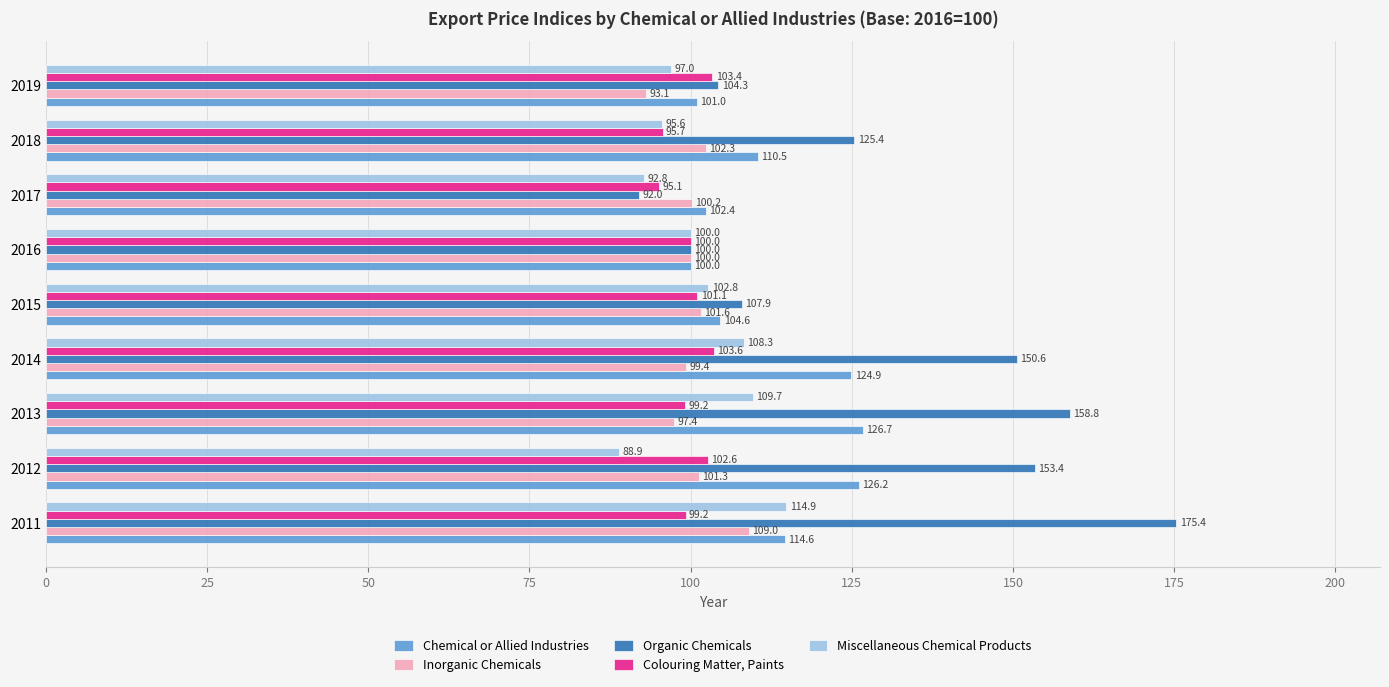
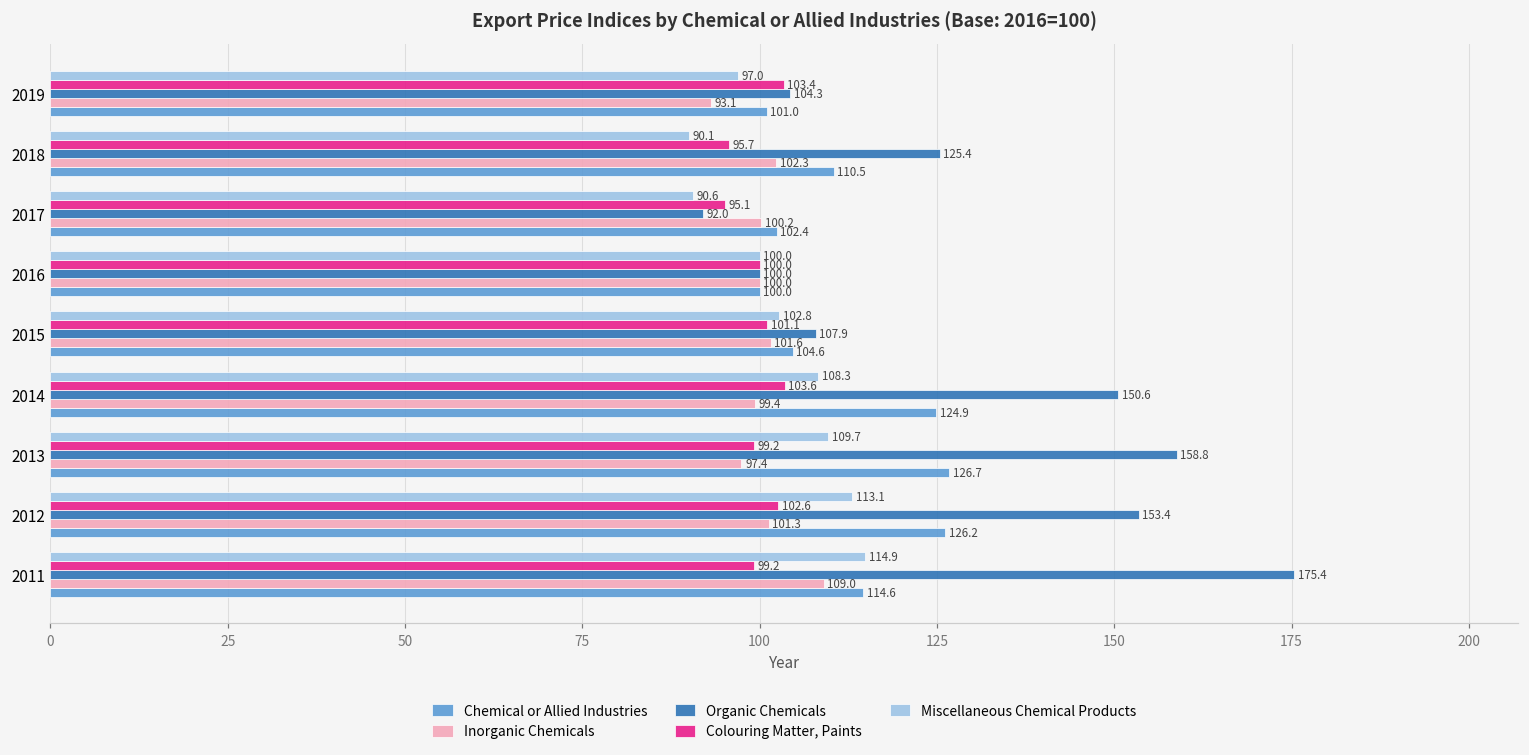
  {
    "Chemical or Allied Industries": {
      "2019": 101.0,
      "2018": 110.5,
      "2017": 102.4,
      "2015": 104.6,
      "2014": 124.9,
      "2013": 126.7,
      "2012": 126.2,
      "2011": 114.6
    },
    "Inorganic Chemicals": {
      "2019": 93.1,
      "2018": 102.3,
      "2017": 100.2,
      "2015": 101.6,
      "2014": 99.4,
      "2013": 97.4,
      "2012": 101.3,
      "2011": 109.0
    },
    "Organic Chemicals": {
      "2019": 104.3,
      "2018": 125.4,
      "2017": 92.0,
      "2015": 107.9,
      "2014": 150.6,
      "2013": 158.8,
      "2012": 153.4,
      "2011": 175.4
    },
    "Colouring Matter, Paints": {
      "2019": 103.4,
      "2017": 95.1,
      "2015": 101.1,
      "2014": 103.6,
      "2013": 99.2,
      "2012": 102.6,
      "2011": 99.2
    },
    "Miscellaneous Chemical Products": {
      "2019": 97.0,
-     "2018": 95.6,
-     "2017": 92.8,
+     "2018": 90.1,
+     "2017": 90.6,
      "2015": 102.8,
      "2014": 108.3,
      "2013": 109.7,
-     "2012": 88.9,
+     "2012": 113.1,
      "2011": 114.9
    }
  }
